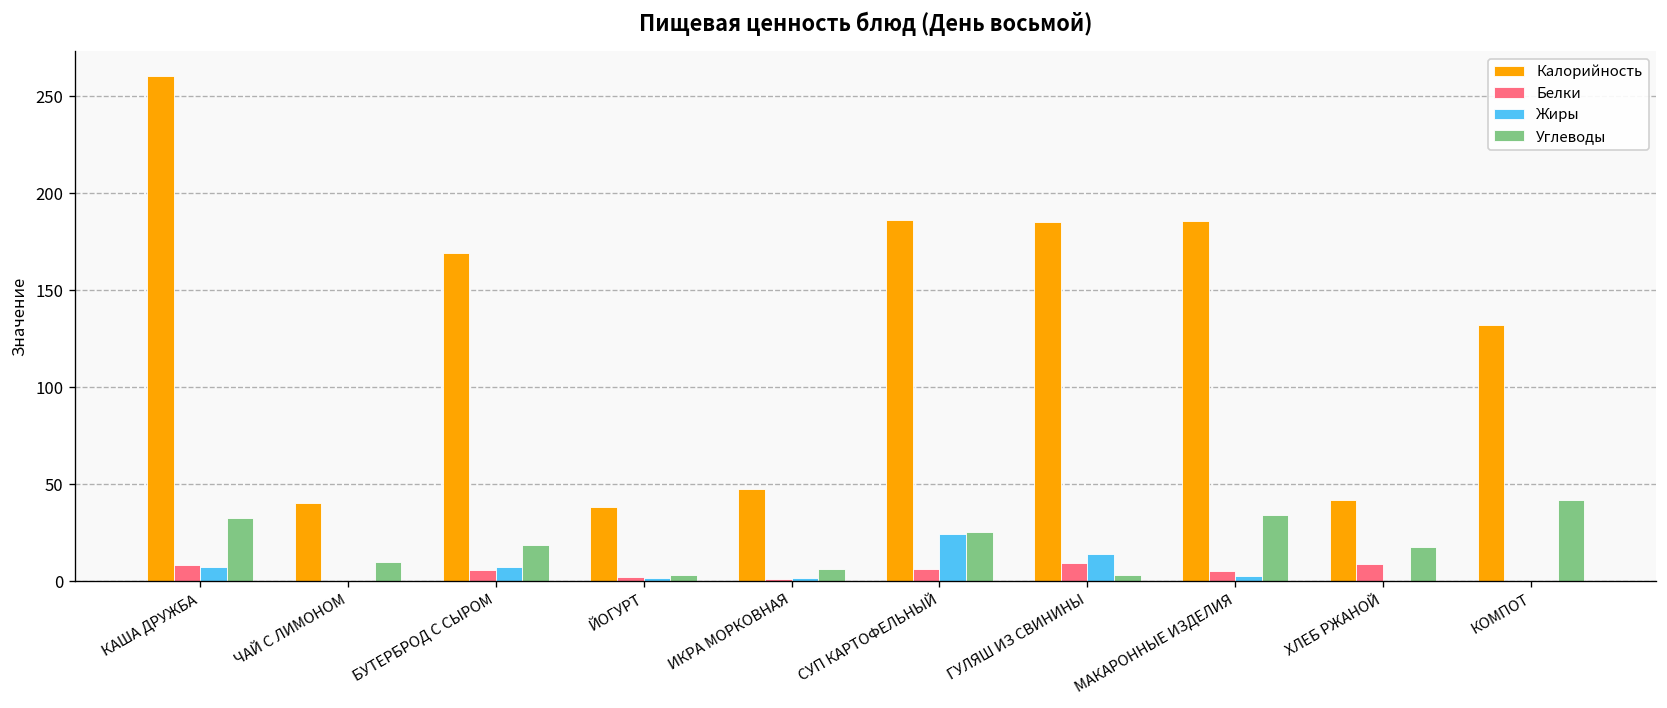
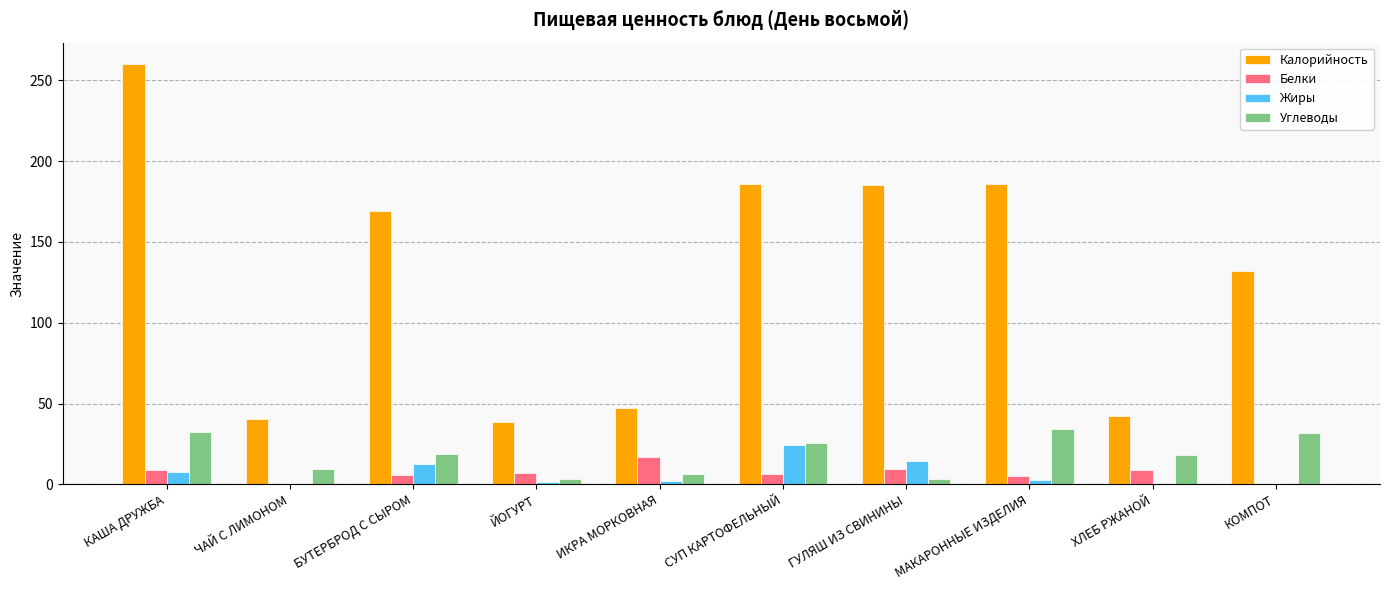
  {
    "Калорийность": {
      "КАША ДРУЖБА": 260,
      "ЧАЙ С ЛИМОНОМ": 40,
      "БУТЕРБРОД С СЫРОМ": 169,
      "ЙОГУРТ": 38,
      "ИКРА МОРКОВНАЯ": 47,
      "СУП КАРТОФЕЛЬНЫЙ": 186,
      "ГУЛЯШ ИЗ СВИНИНЫ": 185,
      "МАКАРОННЫЕ ИЗДЕЛИЯ": 186,
      "ХЛЕБ РЖАНОЙ": 42,
      "КОМПОТ": 132
    },
    "Белки": {
      "КАША ДРУЖБА": 9,
      "ЧАЙ С ЛИМОНОМ": 0,
      "БУТЕРБРОД С СЫРОМ": 6,
-     "ЙОГУРТ": 2,
-     "ИКРА МОРКОВНАЯ": 1,
+     "ЙОГУРТ": 7,
+     "ИКРА МОРКОВНАЯ": 17,
      "СУП КАРТОФЕЛЬНЫЙ": 6,
      "ГУЛЯШ ИЗ СВИНИНЫ": 10,
      "МАКАРОННЫЕ ИЗДЕЛИЯ": 5,
      "ХЛЕБ РЖАНОЙ": 9
    },
    "Жиры": {
      "КАША ДРУЖБА": 7,
      "ЧАЙ С ЛИМОНОМ": 0,
-     "БУТЕРБРОД С СЫРОМ": 7,
+     "БУТЕРБРОД С СЫРОМ": 13,
      "ЙОГУРТ": 2,
      "ИКРА МОРКОВНАЯ": 2,
      "СУП КАРТОФЕЛЬНЫЙ": 24,
      "ГУЛЯШ ИЗ СВИНИНЫ": 14,
      "МАКАРОННЫЕ ИЗДЕЛИЯ": 3,
      "КОМПОТ": 0
    },
    "Углеводы": {
      "КАША ДРУЖБА": 32,
      "ЧАЙ С ЛИМОНОМ": 10,
      "БУТЕРБРОД С СЫРОМ": 19,
      "ЙОГУРТ": 3,
      "ИКРА МОРКОВНАЯ": 6,
      "СУП КАРТОФЕЛЬНЫЙ": 26,
      "ГУЛЯШ ИЗ СВИНИНЫ": 3,
      "МАКАРОННЫЕ ИЗДЕЛИЯ": 34,
      "ХЛЕБ РЖАНОЙ": 18,
-     "КОМПОТ": 42
+     "КОМПОТ": 32
    }
  }
